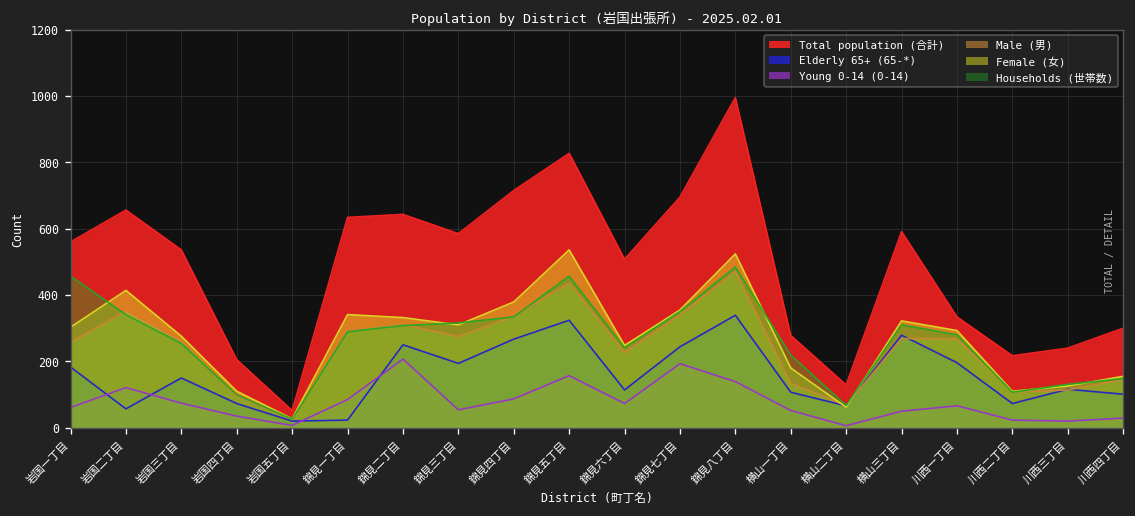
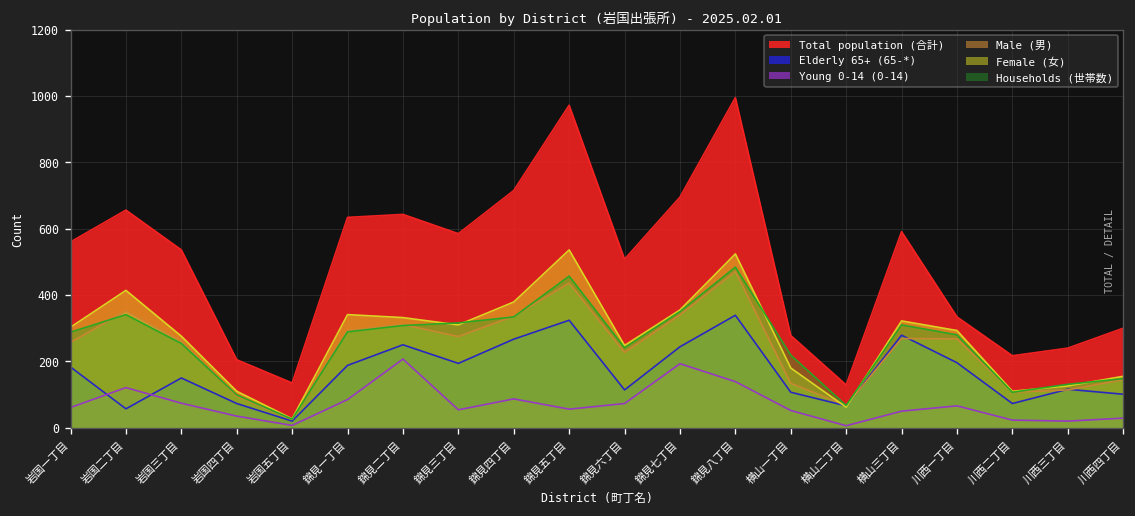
  {
    "Total population (合計)": {
      "岩国一丁目": 560,
      "岩国二丁目": 660,
      "岩国三丁目": 540,
      "岩国四丁目": 210,
-     "岩国五丁目": 50,
+     "岩国五丁目": 140,
      "錦見一丁目": 630,
      "錦見二丁目": 640,
      "錦見三丁目": 590,
      "錦見四丁目": 720,
-     "錦見五丁目": 830,
+     "錦見五丁目": 970,
      "錦見六丁目": 510,
      "錦見七丁目": 700,
      "錦見八丁目": 1000,
      "横山一丁目": 280,
      "横山二丁目": 130,
      "横山三丁目": 590,
      "川西一丁目": 330,
      "川西二丁目": 220,
      "川西三丁目": 240,
      "川西四丁目": 300
    },
    "Elderly 65+ (65-*)": {
      "岩国一丁目": 180,
      "岩国二丁目": 60,
      "岩国三丁目": 150,
      "岩国四丁目": 70,
-     "錦見一丁目": 20,
+     "錦見一丁目": 190,
      "錦見二丁目": 250,
      "錦見三丁目": 190,
      "錦見四丁目": 270,
      "錦見五丁目": 320,
      "錦見六丁目": 110,
      "錦見七丁目": 240,
      "錦見八丁目": 340,
      "横山一丁目": 110,
      "横山三丁目": 280,
      "川西一丁目": 200,
      "川西二丁目": 70,
      "川西四丁目": 100
    },
    "Young 0-14 (0-14)": {
      "岩国一丁目": 60,
      "岩国二丁目": 120,
      "岩国三丁目": 70,
      "岩国四丁目": 40,
      "岩国五丁目": 10,
      "錦見一丁目": 90,
      "錦見二丁目": 210,
      "錦見三丁目": 50,
      "錦見四丁目": 90,
-     "錦見五丁目": 160,
+     "錦見五丁目": 60,
      "錦見六丁目": 70,
      "錦見七丁目": 190,
      "錦見八丁目": 140,
      "横山一丁目": 50,
      "横山二丁目": 10,
      "横山三丁目": 50,
      "川西一丁目": 70,
      "川西二丁目": 20,
      "川西三丁目": 20,
      "川西四丁目": 30
    },
    "Households (世帯数)": {
-     "岩国一丁目": 460,
+     "岩国一丁目": 290,
      "岩国二丁目": 340,
      "錦見五丁目": 460,
      "錦見八丁目": 480,
      "横山一丁目": 220,
      "横山三丁目": 310,
      "川西一丁目": 280
    }
  }
